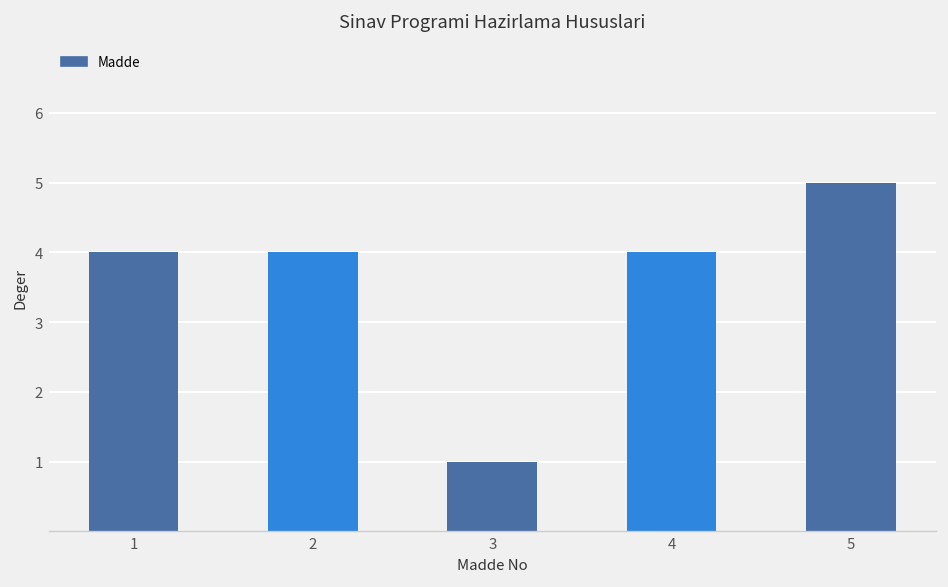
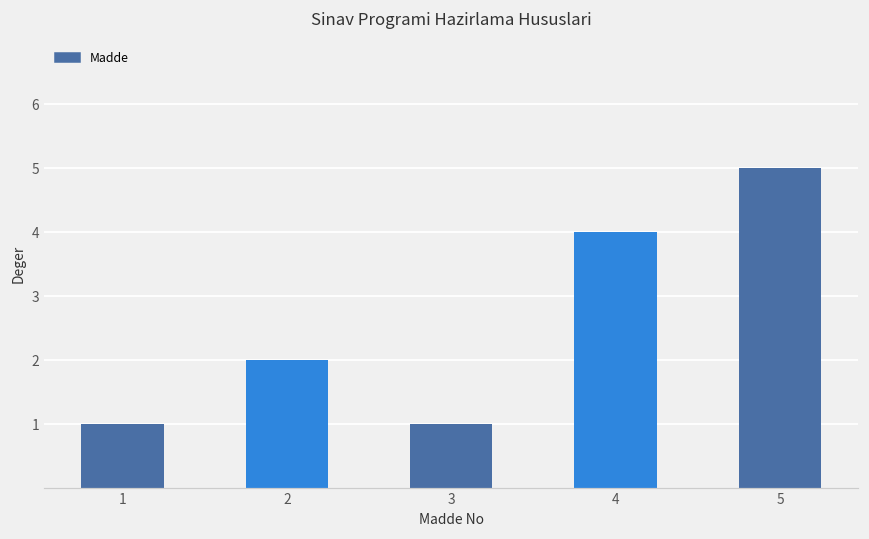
  {
-   "1": 4,
-   "2": 4,
+   "1": 1,
+   "2": 2,
    "3": 1,
    "4": 4,
    "5": 5
  }
